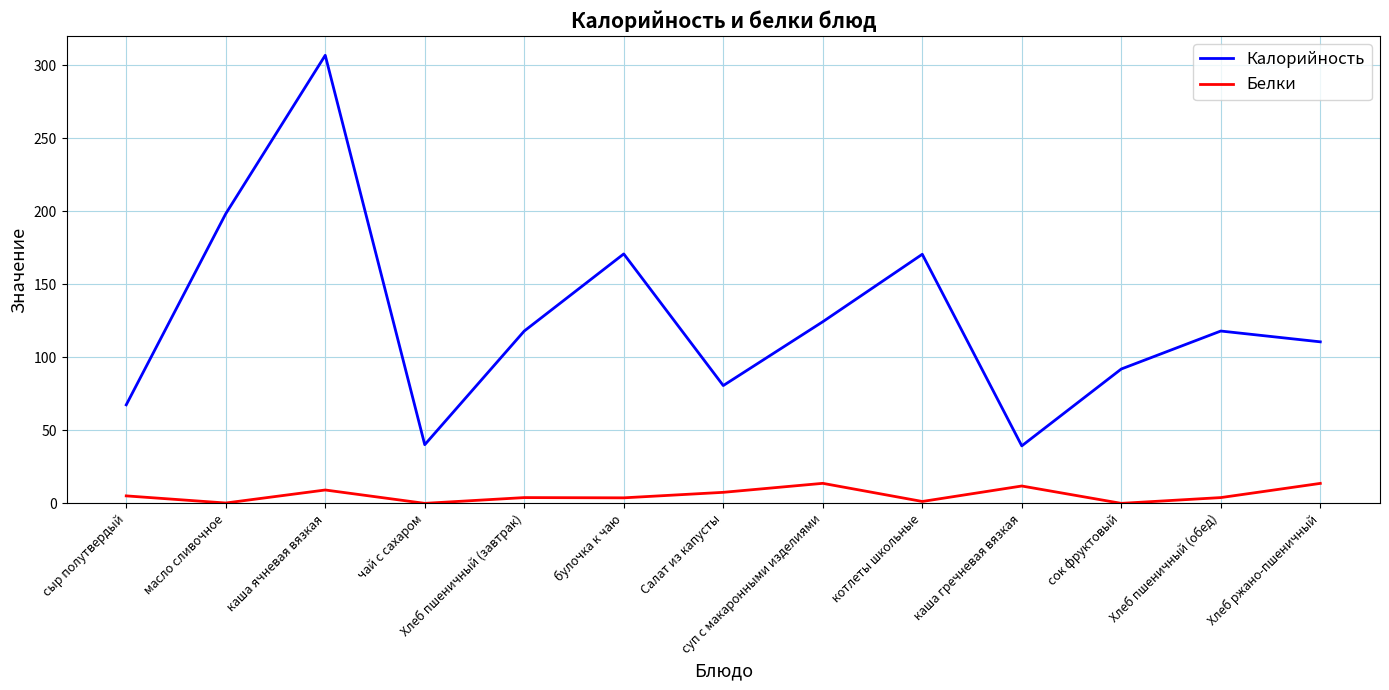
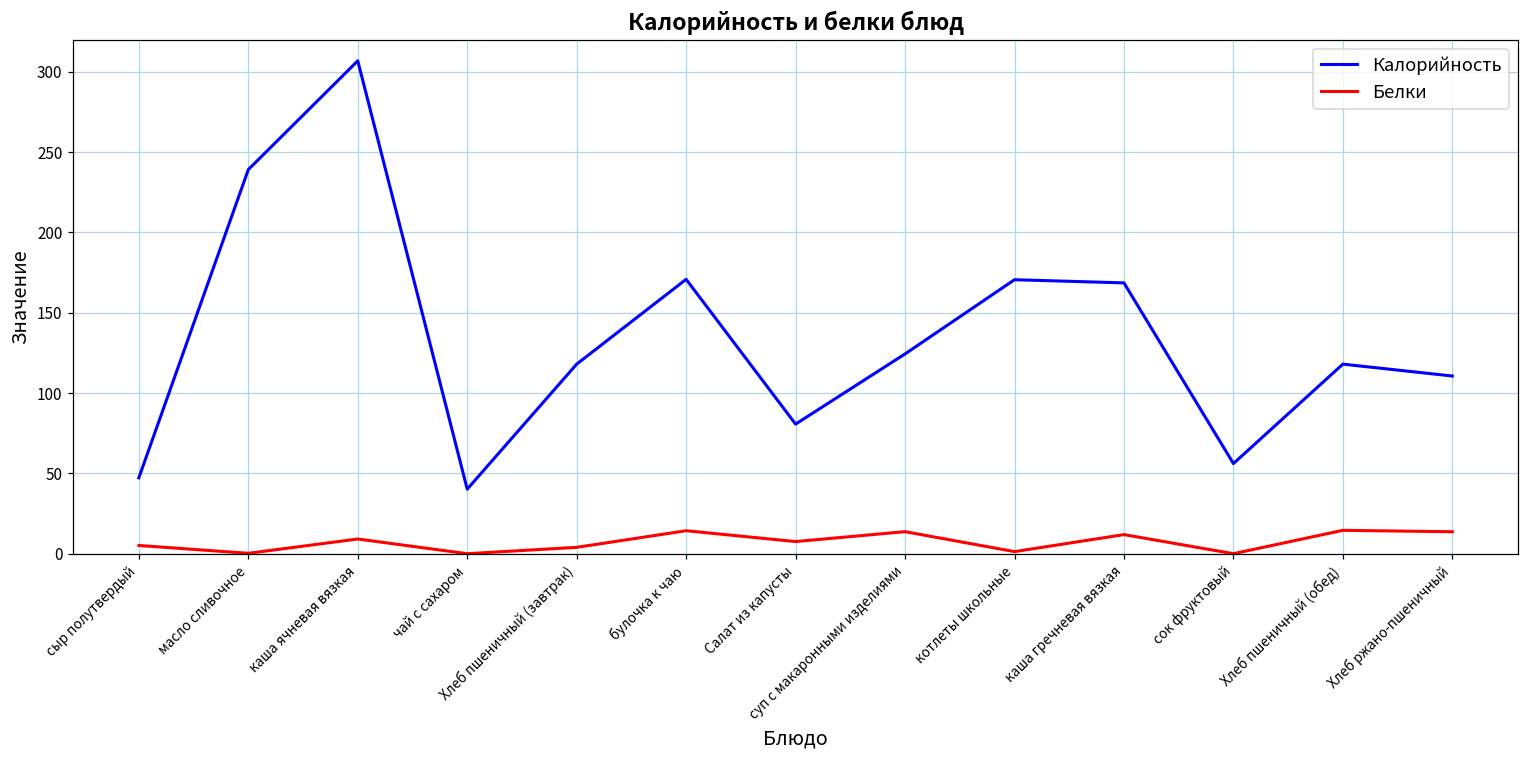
  {
    "Калорийность": {
-     "сыр полутвердый": 67,
-     "масло сливочное": 198,
+     "сыр полутвердый": 47,
+     "масло сливочное": 239,
      "каша ячневая вязкая": 307,
      "чай с сахаром": 40,
      "Хлеб пшеничный (завтрак)": 118,
      "булочка к чаю": 171,
      "Салат из капусты": 81,
      "суп с макаронными изделиями": 124,
      "котлеты школьные": 171,
-     "каша гречневая вязкая": 39,
-     "сок фруктовый": 92,
+     "каша гречневая вязкая": 169,
+     "сок фруктовый": 56,
      "Хлеб пшеничный (обед)": 118,
      "Хлеб ржано-пшеничный": 111
    },
    "Белки": {
      "сыр полутвердый": 5,
      "масло сливочное": 0,
      "каша ячневая вязкая": 9,
      "чай с сахаром": 0,
      "Хлеб пшеничный (завтрак)": 4,
-     "булочка к чаю": 4,
+     "булочка к чаю": 14,
      "Салат из капусты": 8,
      "суп с макаронными изделиями": 14,
      "котлеты школьные": 1,
      "каша гречневая вязкая": 12,
      "сок фруктовый": 0,
-     "Хлеб пшеничный (обед)": 4,
+     "Хлеб пшеничный (обед)": 15,
      "Хлеб ржано-пшеничный": 14
    }
  }
